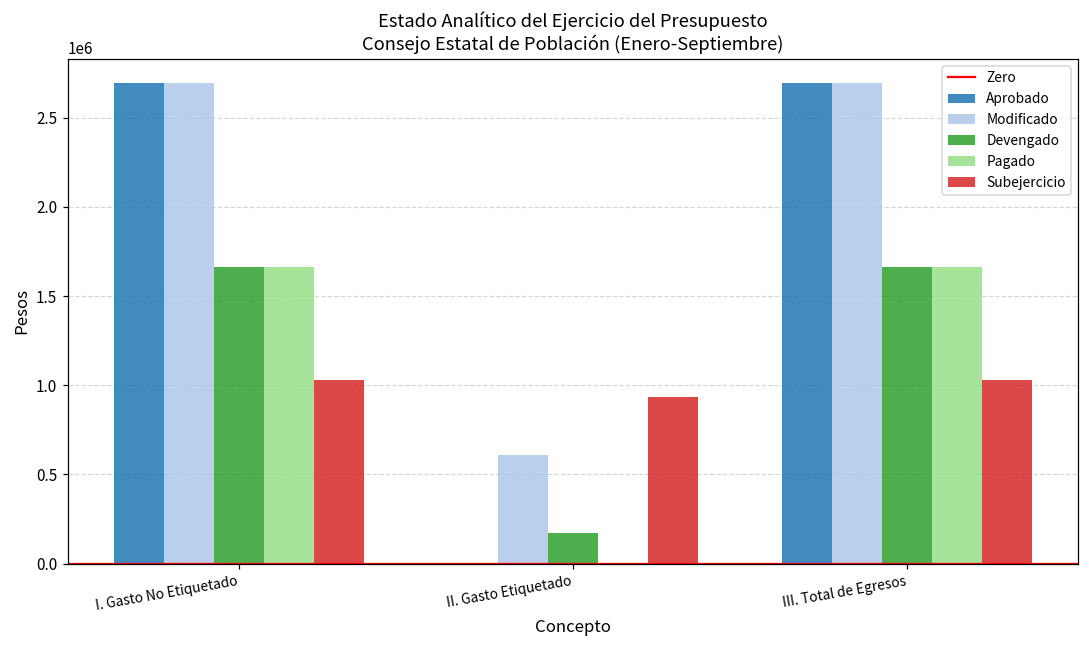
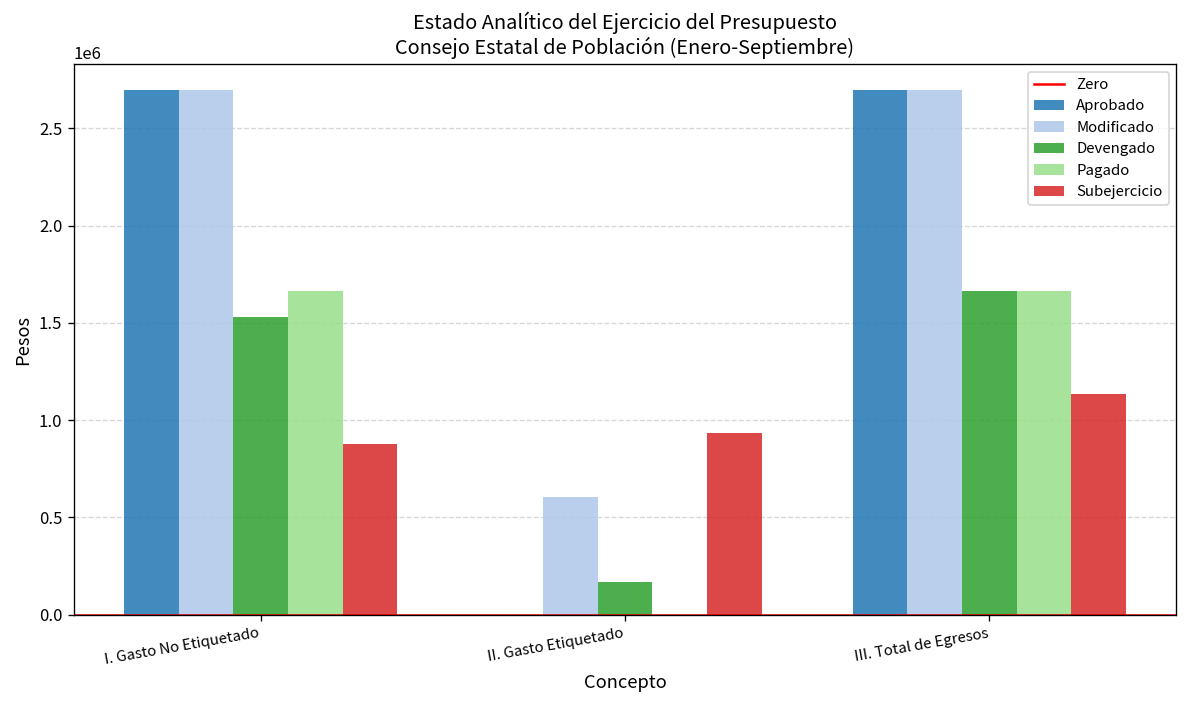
  {
    "Aprobado": {
      "I. Gasto No Etiquetado": 2700000,
      "II. Gasto Etiquetado": 0,
      "III. Total de Egresos": 2700000
    },
    "Modificado": {
      "I. Gasto No Etiquetado": 2700000,
      "II. Gasto Etiquetado": 610000,
      "III. Total de Egresos": 2700000
    },
    "Devengado": {
-     "I. Gasto No Etiquetado": 1660000,
+     "I. Gasto No Etiquetado": 1530000,
      "II. Gasto Etiquetado": 170000,
      "III. Total de Egresos": 1660000
    },
    "Pagado": {
      "I. Gasto No Etiquetado": 1660000,
      "II. Gasto Etiquetado": 0,
      "III. Total de Egresos": 1660000
    },
    "Subejercicio": {
-     "I. Gasto No Etiquetado": 1030000,
+     "I. Gasto No Etiquetado": 880000,
      "II. Gasto Etiquetado": 940000,
-     "III. Total de Egresos": 1030000
+     "III. Total de Egresos": 1140000
    }
  }
